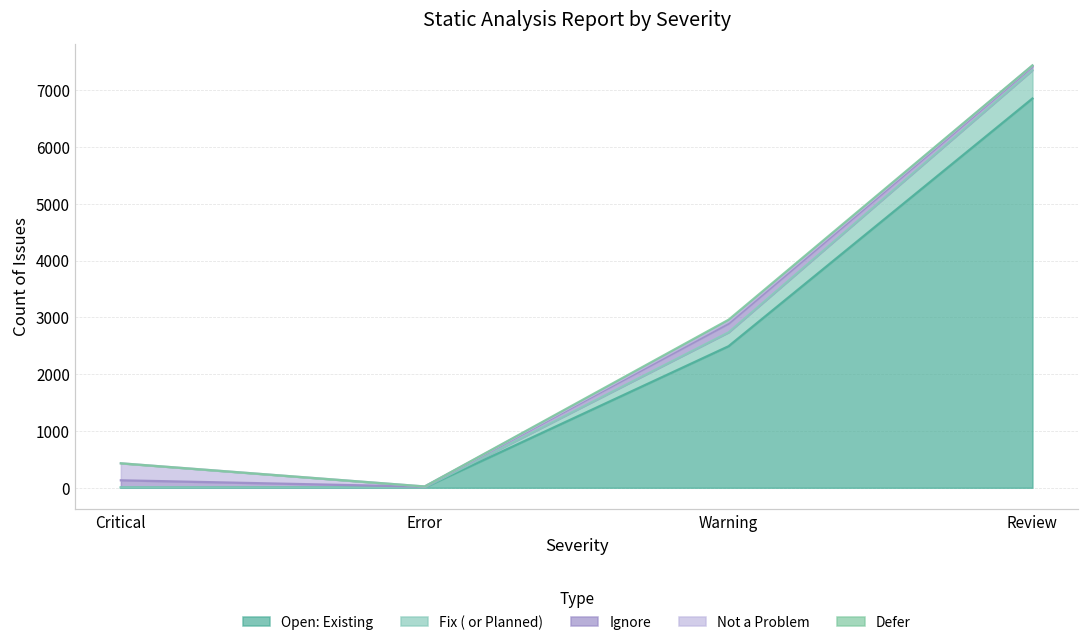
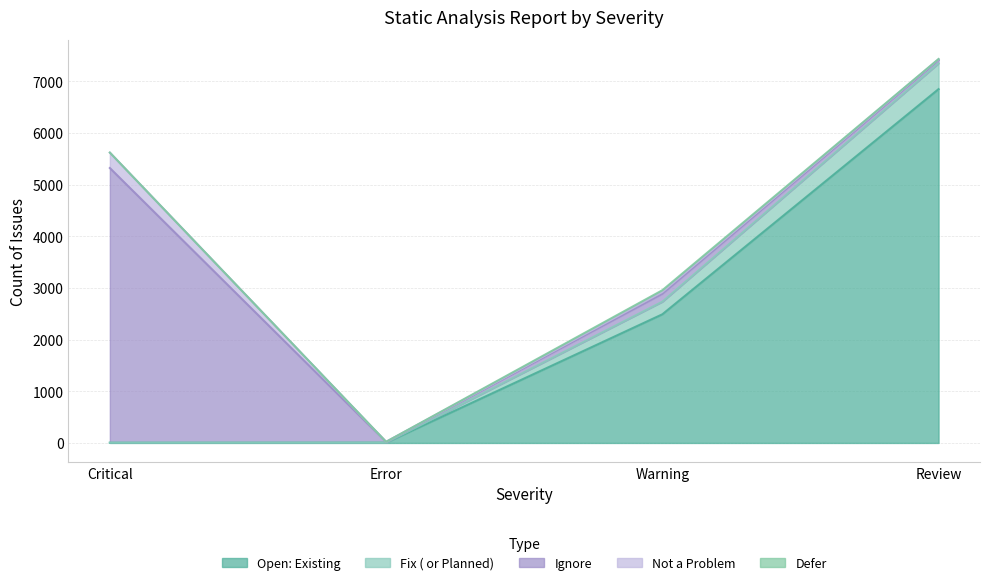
  {
    "Ignore": {
-     "Critical": 100
+     "Critical": 5300
    }
  }
